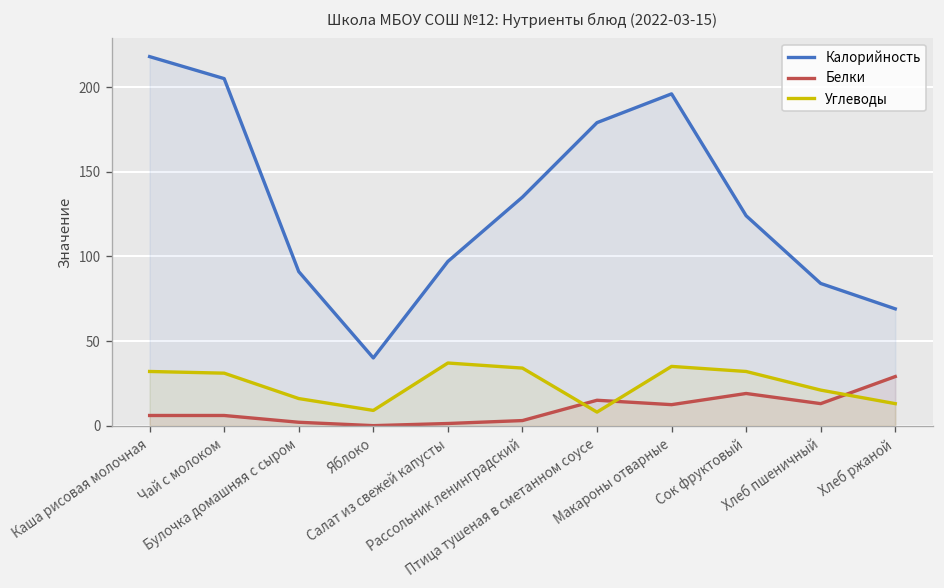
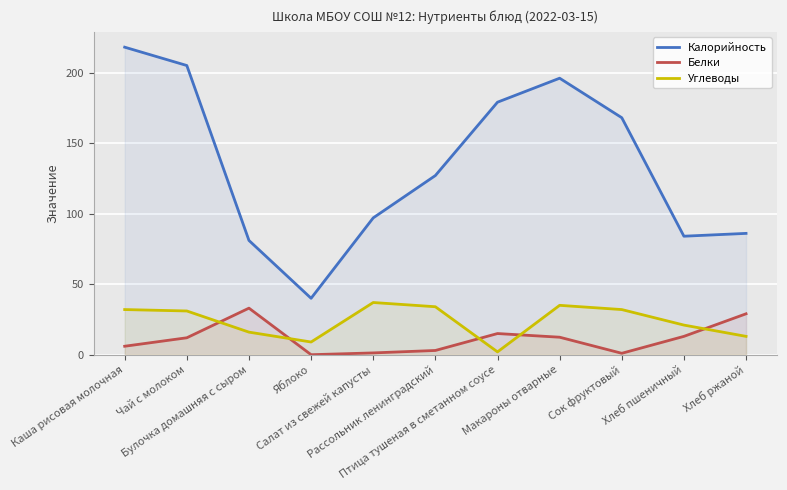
  {
    "Калорийность": {
      "Каша рисовая молочная": 218,
      "Чай с молоком": 205,
-     "Булочка домашняя с сыром": 91,
+     "Булочка домашняя с сыром": 81,
      "Яблоко": 40,
      "Салат из свежей капусты": 97,
-     "Рассольник ленинградский": 135,
+     "Рассольник ленинградский": 127,
      "Птица тушеная в сметанном соусе": 179,
      "Макароны отварные": 196,
-     "Сок фруктовый": 124,
+     "Сок фруктовый": 168,
      "Хлеб пшеничный": 84,
-     "Хлеб ржаной": 69
+     "Хлеб ржаной": 86
    },
    "Белки": {
      "Каша рисовая молочная": 6,
-     "Чай с молоком": 6,
-     "Булочка домашняя с сыром": 2,
+     "Чай с молоком": 12,
+     "Булочка домашняя с сыром": 33,
      "Яблоко": 0,
      "Салат из свежей капусты": 1,
      "Рассольник ленинградский": 3,
      "Птица тушеная в сметанном соусе": 15,
      "Макароны отварные": 12,
-     "Сок фруктовый": 19,
+     "Сок фруктовый": 1,
      "Хлеб пшеничный": 13,
      "Хлеб ржаной": 29
    },
    "Углеводы": {
      "Каша рисовая молочная": 32,
      "Чай с молоком": 31,
      "Булочка домашняя с сыром": 16,
      "Яблоко": 9,
      "Салат из свежей капусты": 37,
      "Рассольник ленинградский": 34,
-     "Птица тушеная в сметанном соусе": 8,
+     "Птица тушеная в сметанном соусе": 2,
      "Макароны отварные": 35,
      "Сок фруктовый": 32,
      "Хлеб пшеничный": 21,
      "Хлеб ржаной": 13
    }
  }
